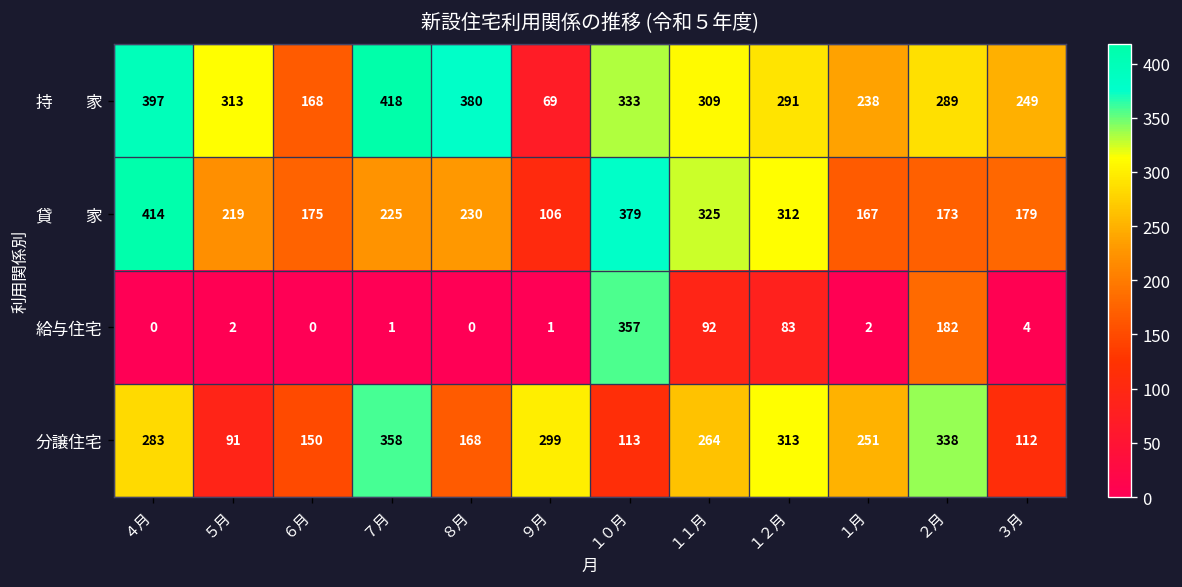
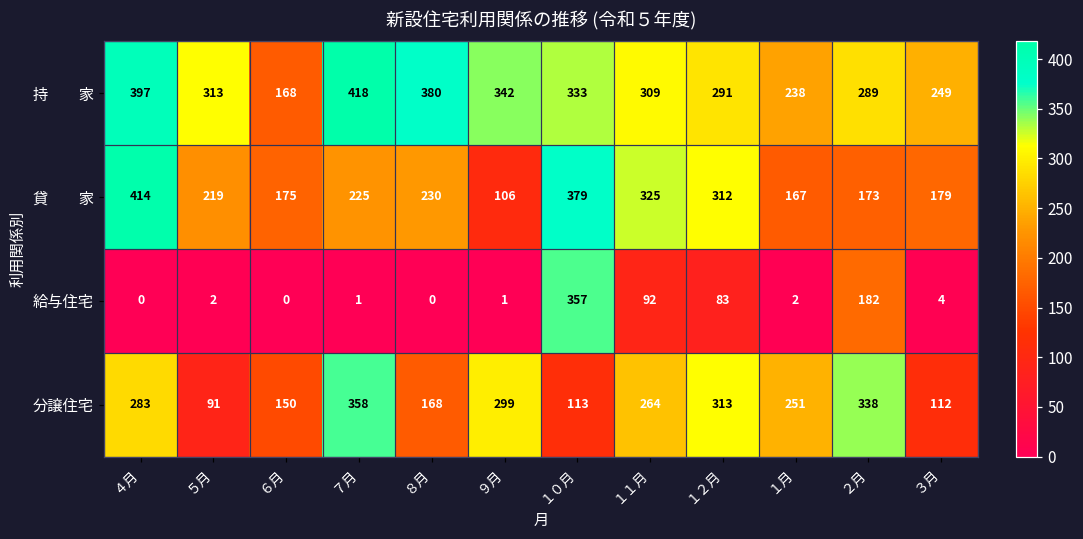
  {
    "持 家": {
      "４月": 397,
      "５月": 313,
      "６月": 168,
      "７月": 418,
      "８月": 380,
-     "９月": 69,
+     "９月": 342,
      "１０月": 333,
      "１１月": 309,
      "１２月": 291,
      "１月": 238,
      "２月": 289,
      "３月": 249
    },
    "貸 家": {
      "４月": 414,
      "５月": 219,
      "６月": 175,
      "７月": 225,
      "８月": 230,
      "９月": 106,
      "１０月": 379,
      "１１月": 325,
      "１２月": 312,
      "１月": 167,
      "２月": 173,
      "３月": 179
    },
    "給与住宅": {
      "４月": 0,
      "５月": 2,
      "６月": 0,
      "７月": 1,
      "８月": 0,
      "９月": 1,
      "１０月": 357,
      "１１月": 92,
      "１２月": 83,
      "１月": 2,
      "２月": 182,
      "３月": 4
    },
    "分譲住宅": {
      "４月": 283,
      "５月": 91,
      "６月": 150,
      "７月": 358,
      "８月": 168,
      "９月": 299,
      "１０月": 113,
      "１１月": 264,
      "１２月": 313,
      "１月": 251,
      "２月": 338,
      "３月": 112
    }
  }
